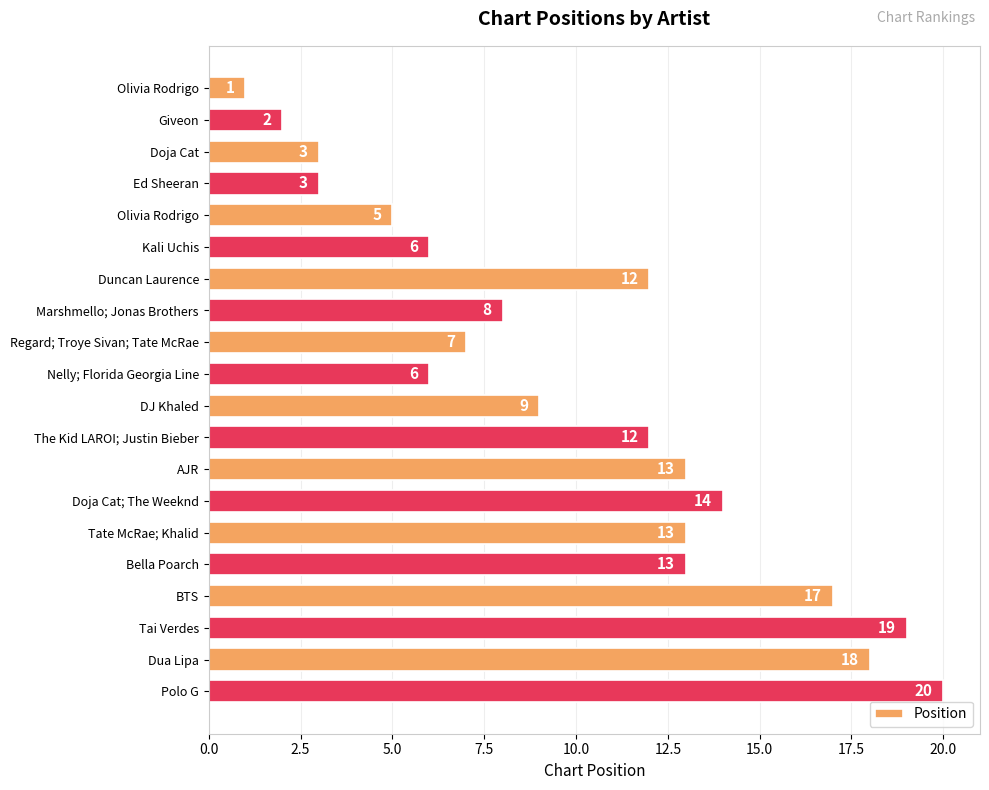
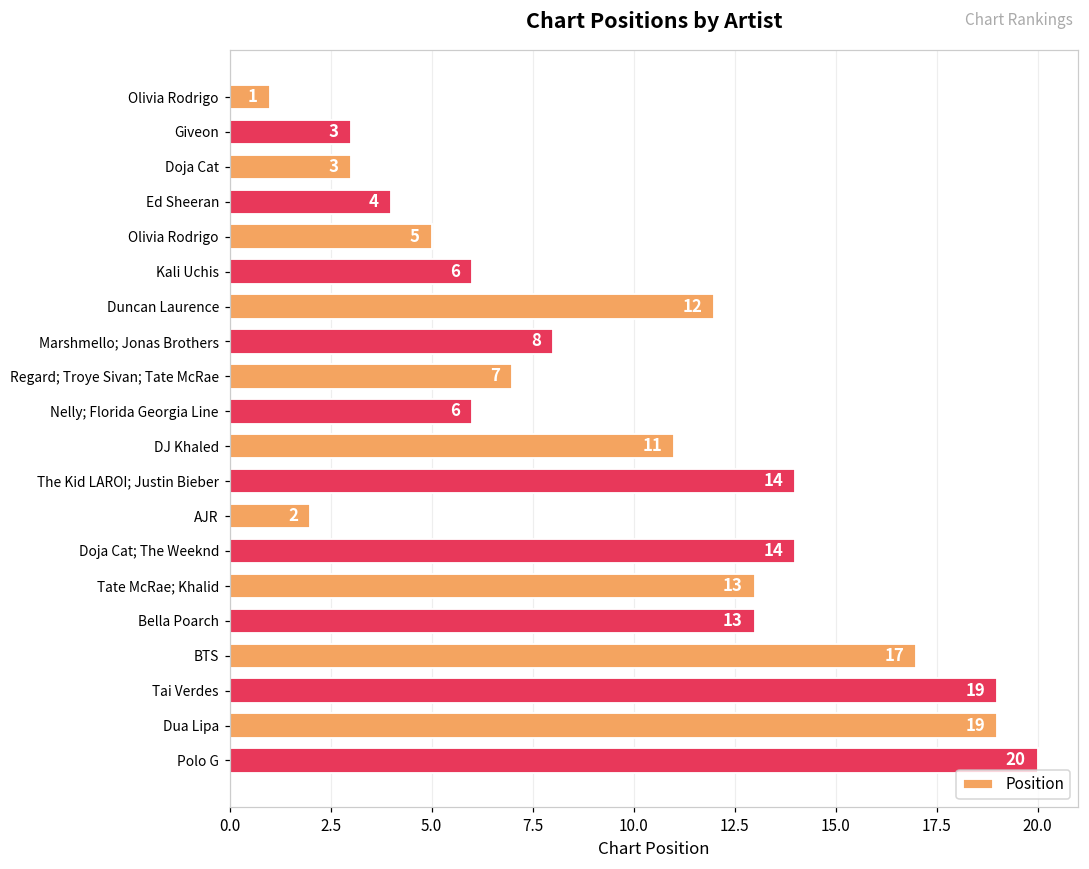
  {
-   "Giveon": 2,
+   "Giveon": 3,
    "Doja Cat": 3,
-   "Ed Sheeran": 3,
+   "Ed Sheeran": 4,
    "Kali Uchis": 6,
    "Duncan Laurence": 12,
    "Marshmello; Jonas Brothers": 8,
    "Regard; Troye Sivan; Tate McRae": 7,
    "Nelly; Florida Georgia Line": 6,
-   "DJ Khaled": 9,
-   "The Kid LAROI; Justin Bieber": 12,
-   "AJR": 13,
+   "DJ Khaled": 11,
+   "The Kid LAROI; Justin Bieber": 14,
+   "AJR": 2,
    "Doja Cat; The Weeknd": 14,
    "Tate McRae; Khalid": 13,
    "Bella Poarch": 13,
    "BTS": 17,
    "Tai Verdes": 19,
-   "Dua Lipa": 18,
+   "Dua Lipa": 19,
    "Polo G": 20
  }
